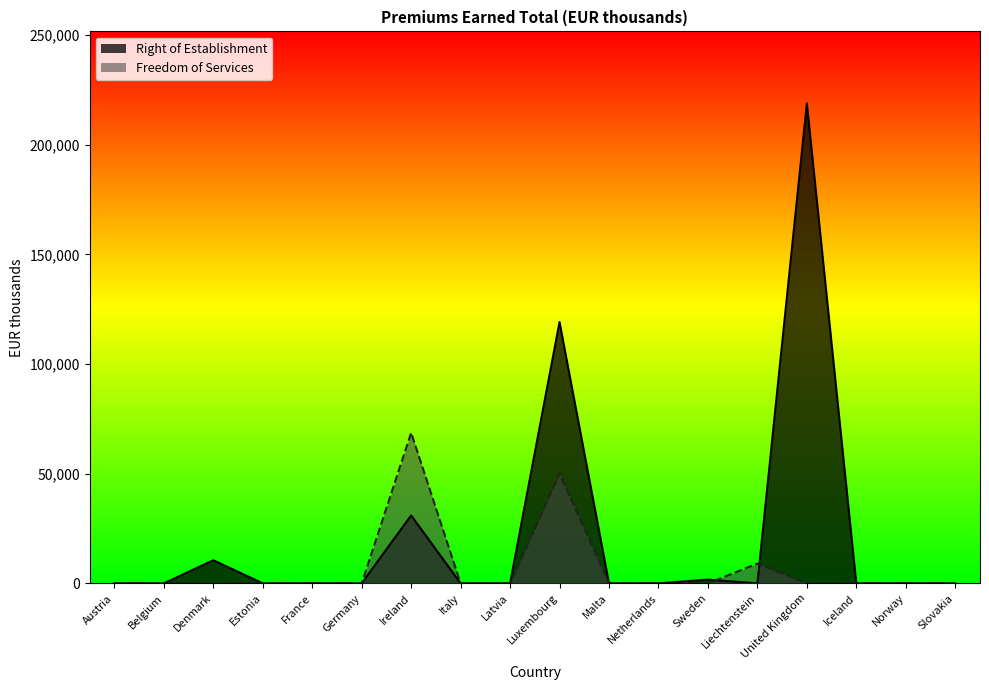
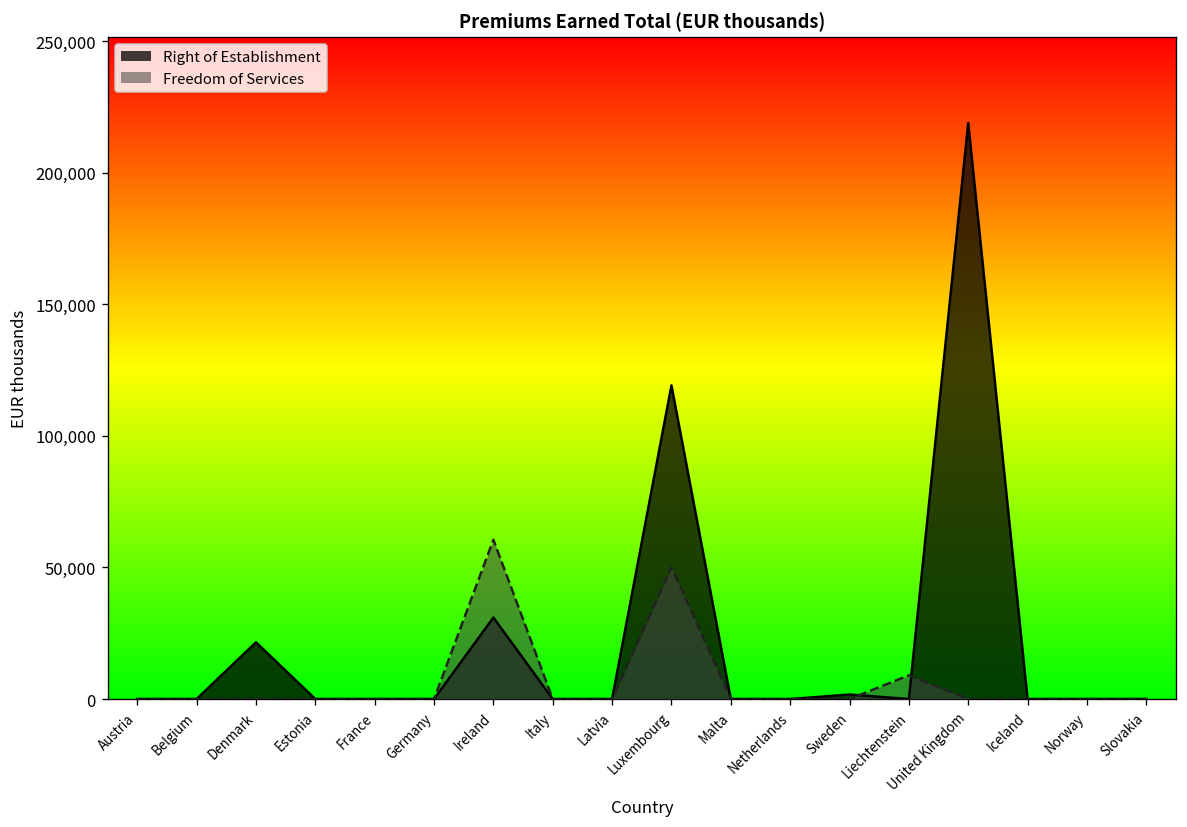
  {
    "Right of Establishment": {
-     "Denmark": "11,000",
+     "Denmark": "22,000",
      "Ireland": "31,000",
      "Luxembourg": "119,000",
      "Sweden": "2,000",
      "Liechtenstein": "0",
      "United Kingdom": "219,000"
    },
    "Freedom of Services": {
      "Denmark": "0",
-     "Ireland": "69,000",
+     "Ireland": "61,000",
      "Luxembourg": "50,000",
      "Sweden": "0",
      "Liechtenstein": "9,000",
      "United Kingdom": "0"
    }
  }
